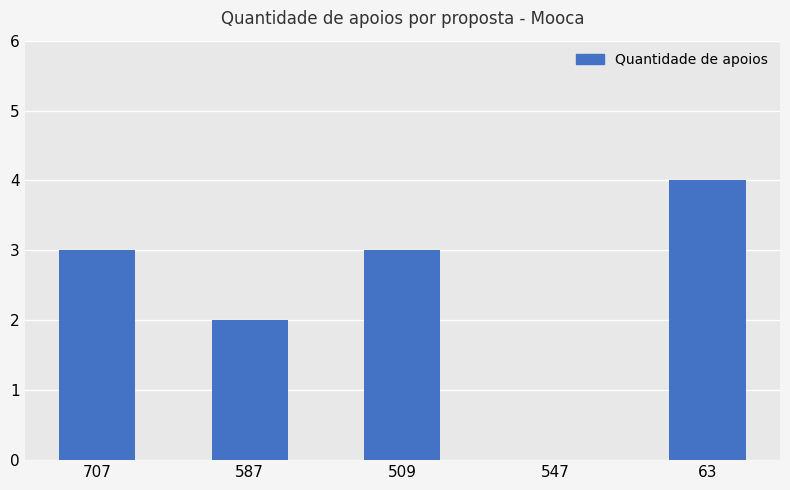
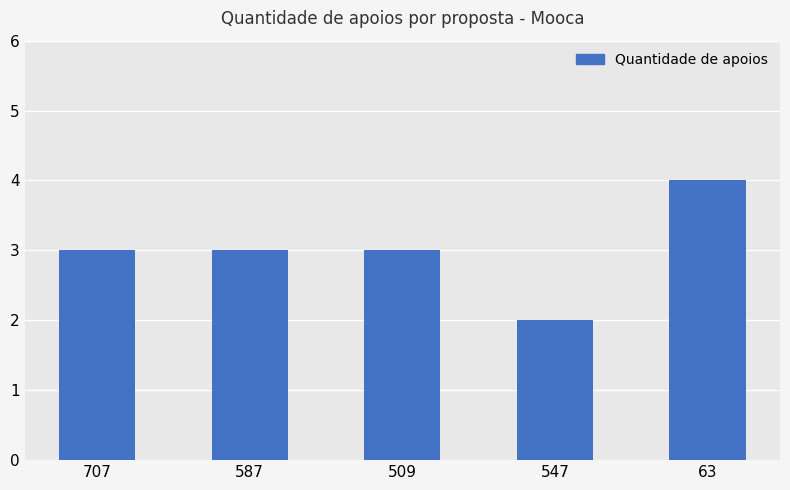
  {
    "707": 3,
-   "587": 2,
+   "587": 3,
    "509": 3,
-   "547": 0,
+   "547": 2,
    "63": 4
  }
